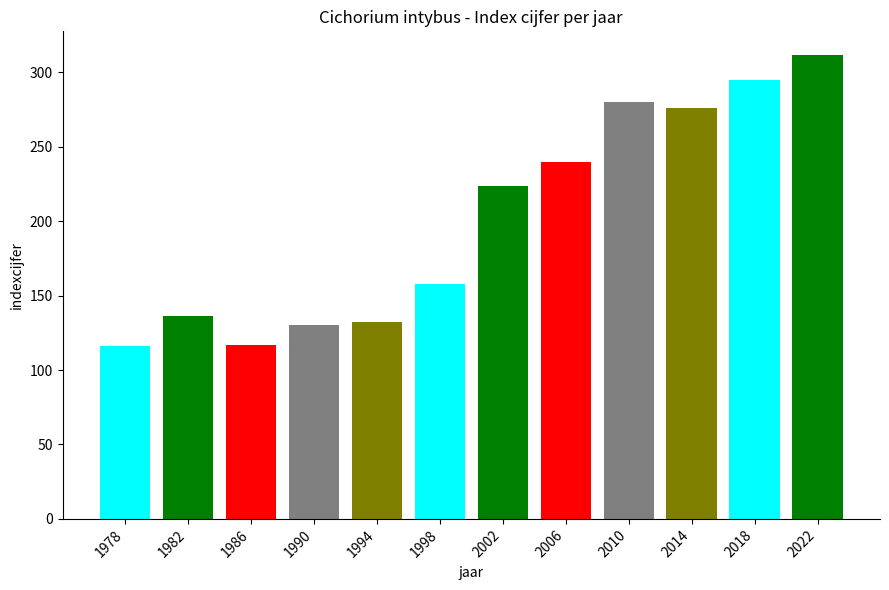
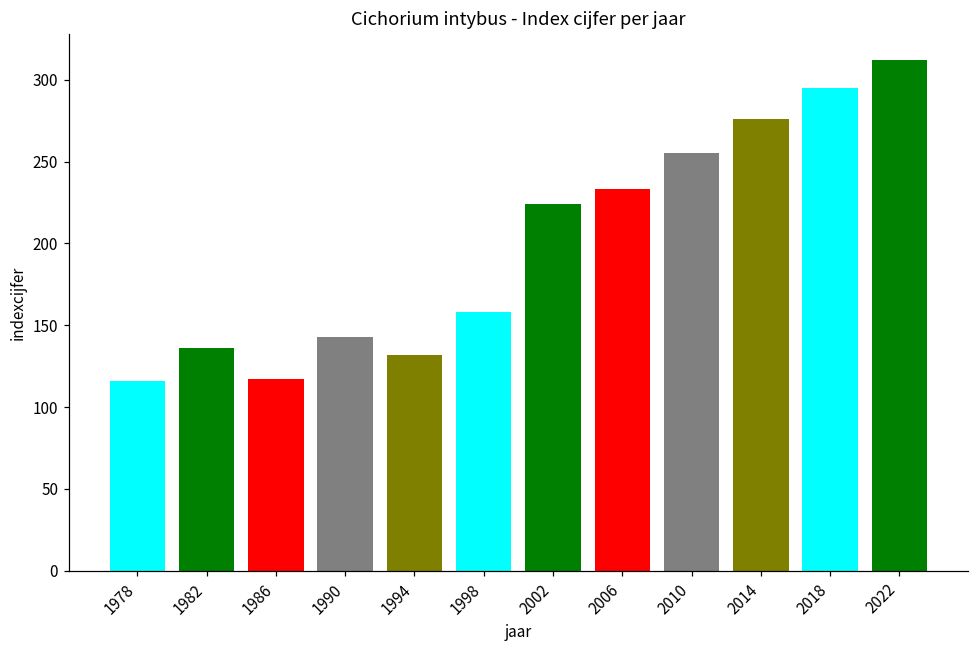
  {
    "1978": 116,
    "1982": 136,
    "1986": 117,
-   "1990": 130,
+   "1990": 143,
    "1994": 132,
    "1998": 158,
    "2002": 224,
-   "2006": 240,
-   "2010": 280,
+   "2006": 233,
+   "2010": 255,
    "2014": 276,
    "2018": 295,
    "2022": 312
  }
